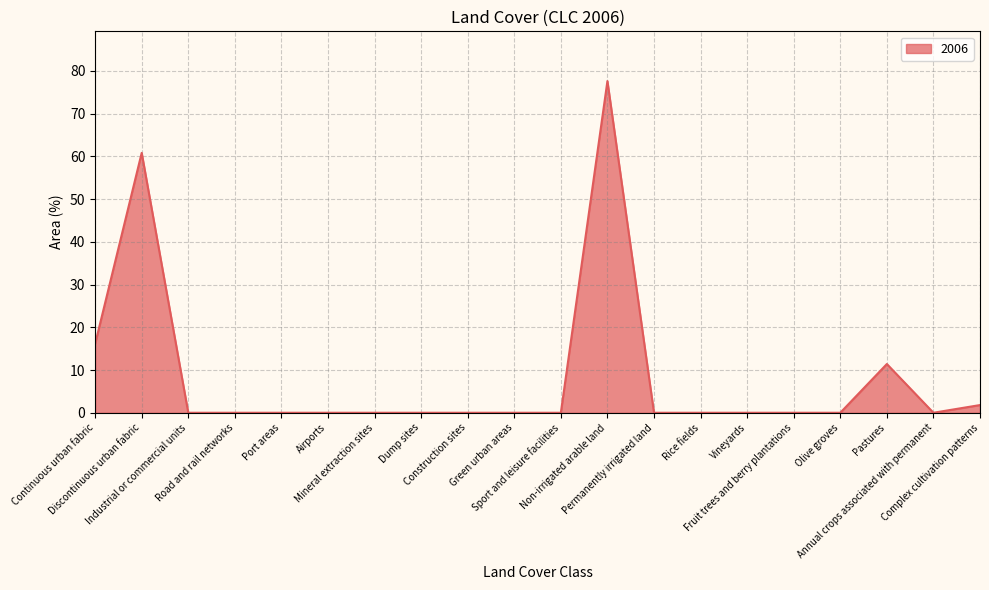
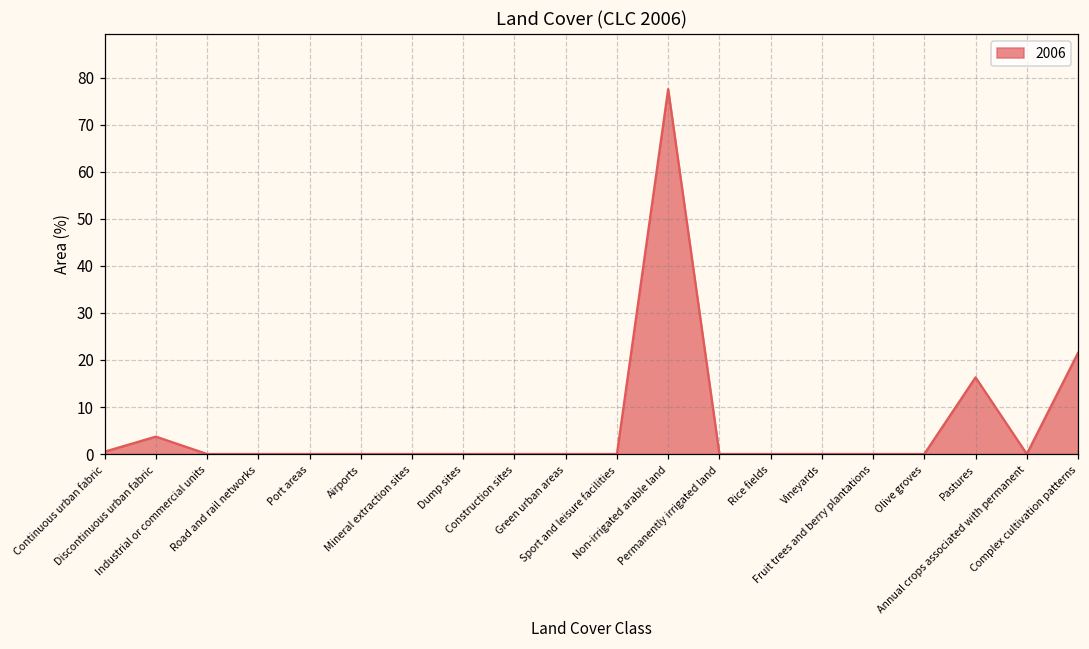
  {
-   "Continuous urban fabric": 16,
-   "Discontinuous urban fabric": 61,
+   "Continuous urban fabric": 1,
+   "Discontinuous urban fabric": 4,
    "Industrial or commercial units": 0,
    "Road and rail networks": 0,
    "Port areas": 0,
    "Airports": 0,
    "Mineral extraction sites": 0,
    "Dump sites": 0,
    "Construction sites": 0,
    "Green urban areas": 0,
    "Sport and leisure facilities": 0,
    "Non-irrigated arable land": 78,
    "Permanently irrigated land": 0,
    "Rice fields": 0,
    "Vineyards": 0,
    "Fruit trees and berry plantations": 0,
    "Olive groves": 0,
-   "Pastures": 11,
+   "Pastures": 16,
    "Annual crops associated with permanent": 0,
-   "Complex cultivation patterns": 2
+   "Complex cultivation patterns": 22
  }
